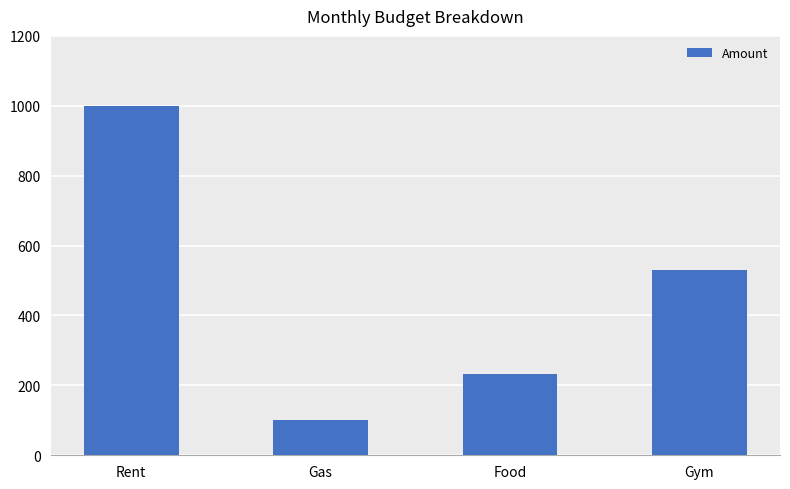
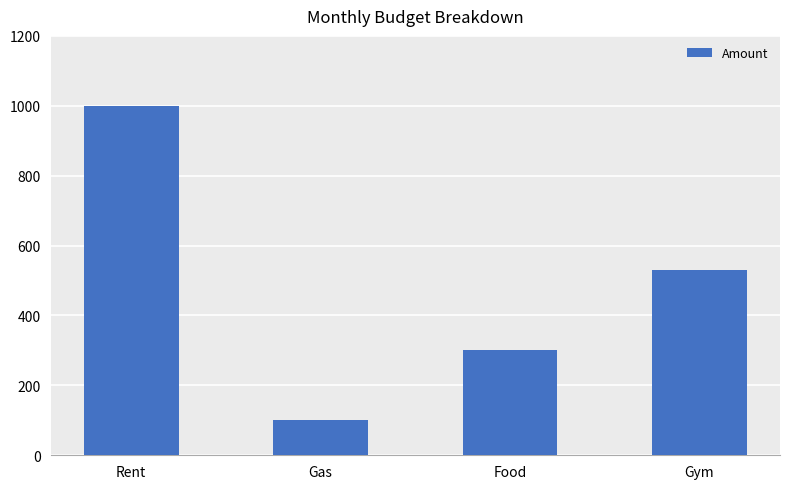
  {
    "Rent": 1000,
    "Gas": 100,
-   "Food": 230,
+   "Food": 300,
    "Gym": 530
  }
